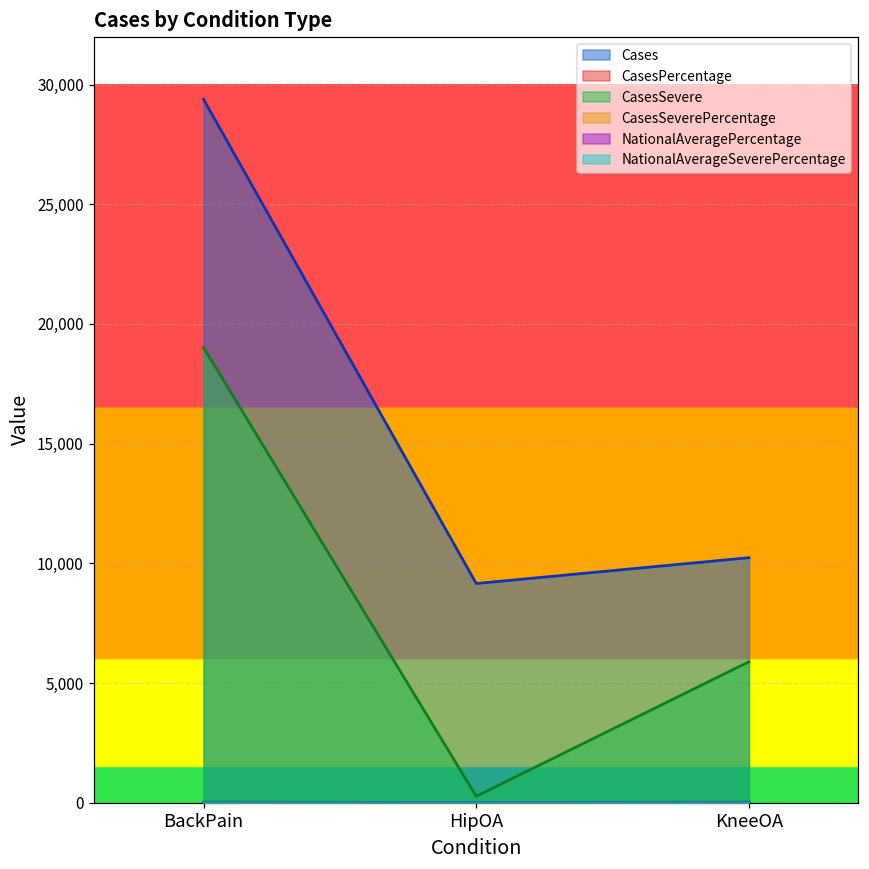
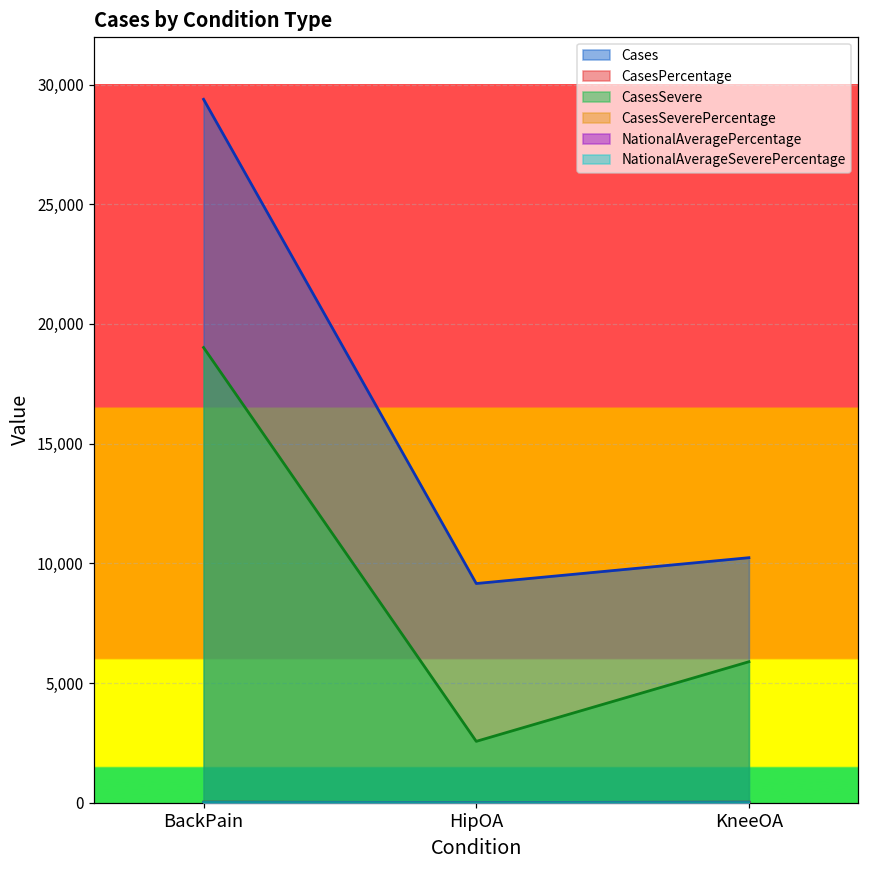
  {
    "Cases": {
      "BackPain": "29,400",
      "HipOA": "9,200",
      "KneeOA": "10,200"
    },
    "CasesSevere": {
      "BackPain": "19,000",
-     "HipOA": "300",
+     "HipOA": "2,600",
      "KneeOA": "5,900"
    }
  }
